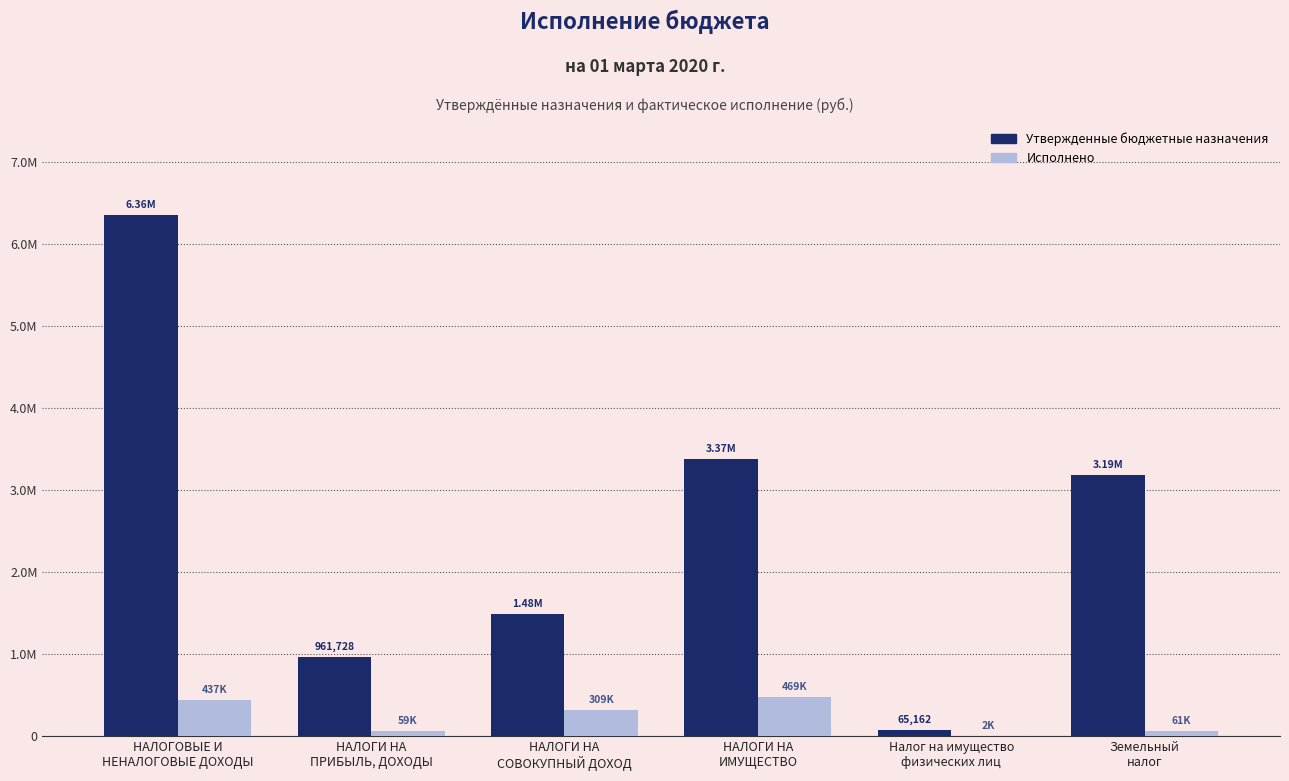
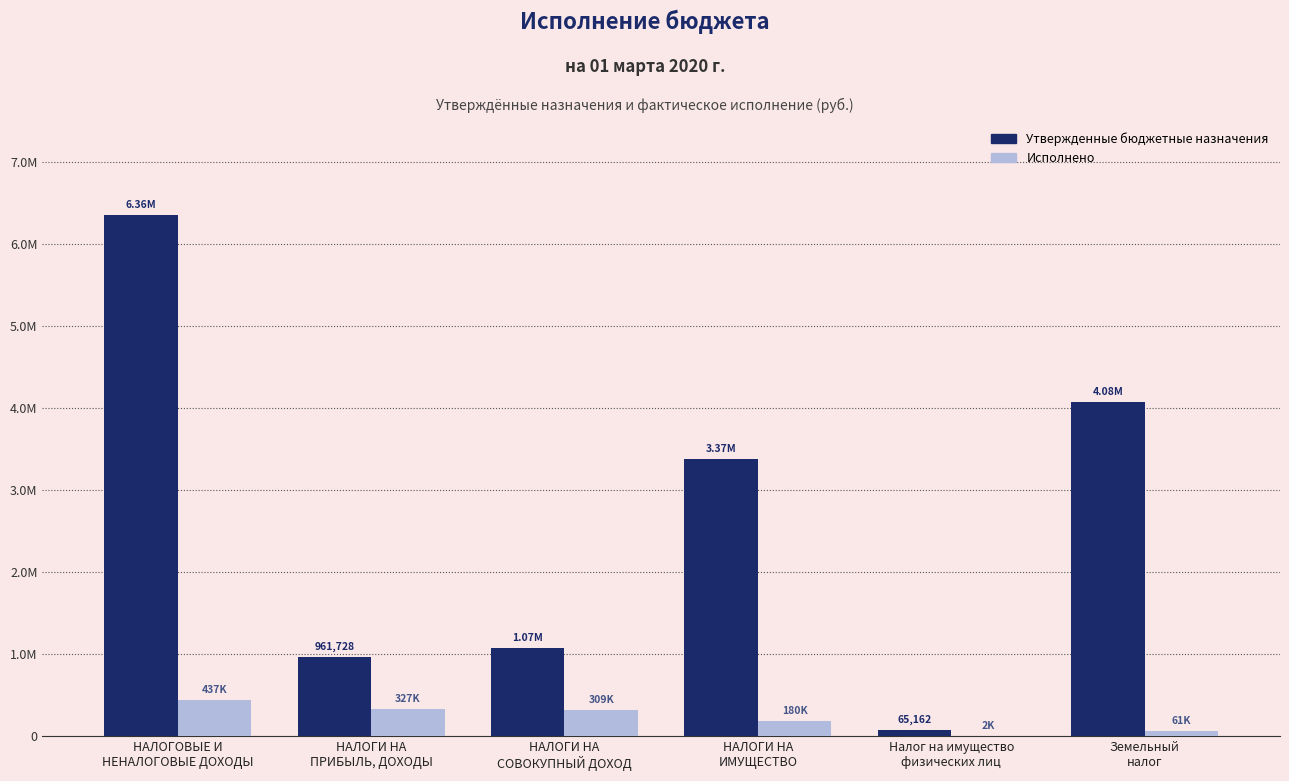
  {
    "Утвержденные бюджетные назначения": {
      "НАЛОГОВЫЕ И НЕНАЛОГОВЫЕ ДОХОДЫ": "6.36M",
      "НАЛОГИ НА ПРИБЫЛЬ, ДОХОДЫ": "961,728",
-     "НАЛОГИ НА СОВОКУПНЫЙ ДОХОД": "1.48M",
+     "НАЛОГИ НА СОВОКУПНЫЙ ДОХОД": "1.07M",
      "НАЛОГИ НА ИМУЩЕСТВО": "3.37M",
      "Налог на имущество физических лиц": "65,162",
-     "Земельный налог": "3.19M"
+     "Земельный налог": "4.08M"
    },
    "Исполнено": {
      "НАЛОГОВЫЕ И НЕНАЛОГОВЫЕ ДОХОДЫ": "437K",
-     "НАЛОГИ НА ПРИБЫЛЬ, ДОХОДЫ": "59K",
+     "НАЛОГИ НА ПРИБЫЛЬ, ДОХОДЫ": "327K",
      "НАЛОГИ НА СОВОКУПНЫЙ ДОХОД": "309K",
-     "НАЛОГИ НА ИМУЩЕСТВО": "469K",
+     "НАЛОГИ НА ИМУЩЕСТВО": "180K",
      "Налог на имущество физических лиц": "2K",
      "Земельный налог": "61K"
    }
  }
